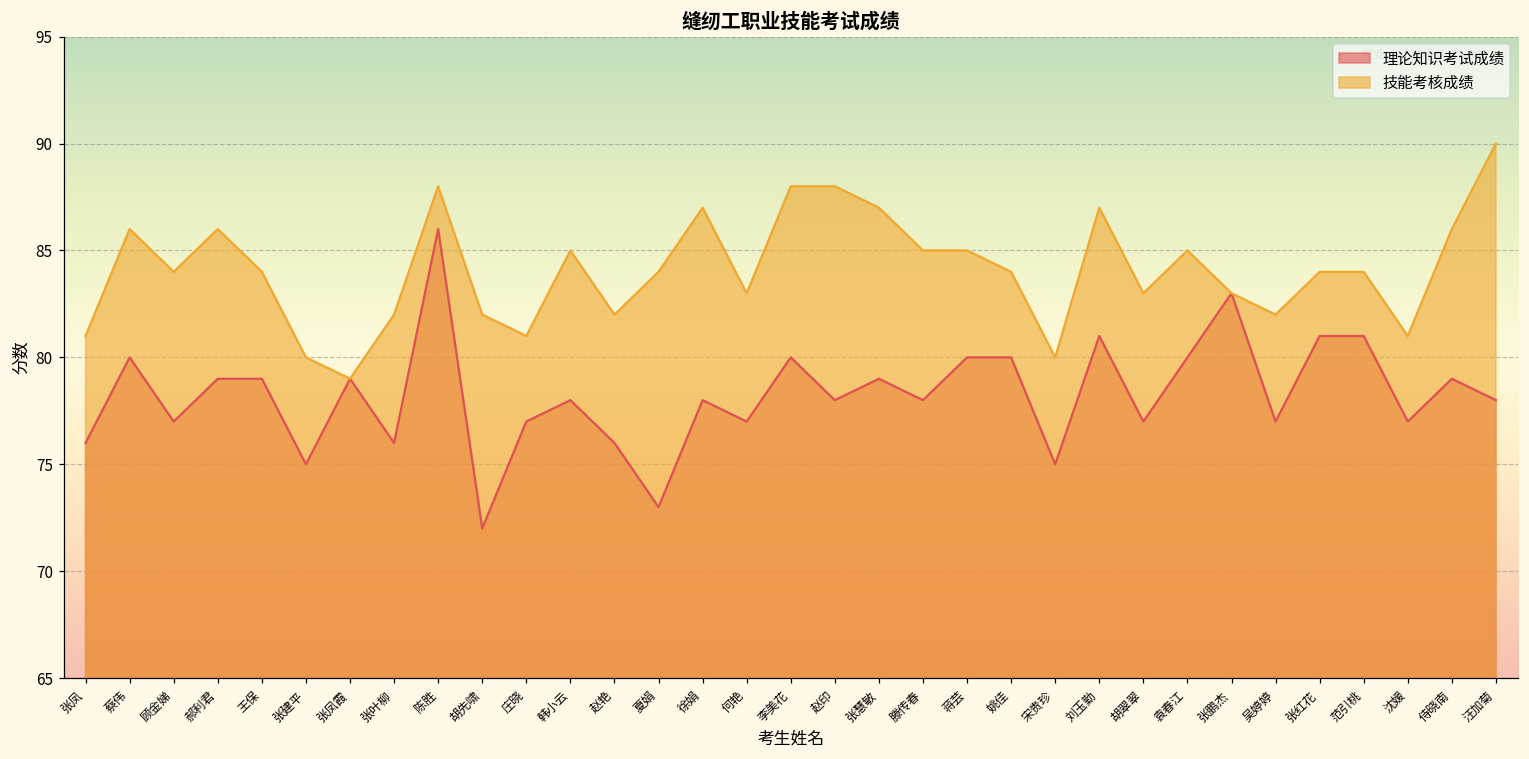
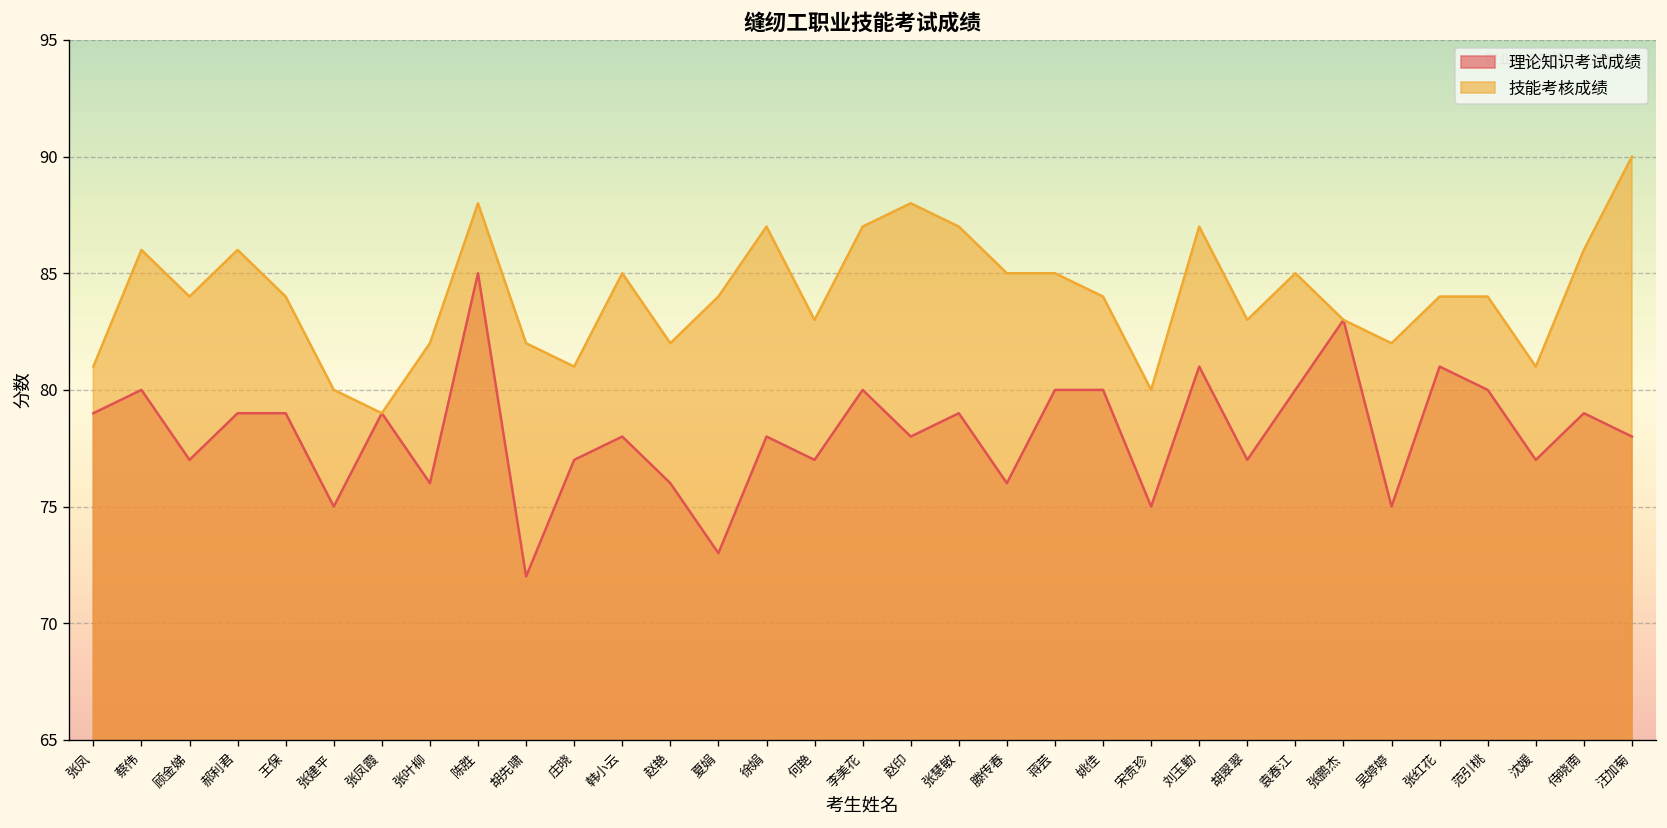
  {
    "理论知识考试成绩": {
-     "张凤": 76,
+     "张凤": 79,
      "蔡伟": 80,
      "顾金娣": 77,
      "郝利君": 79,
      "王保": 79,
      "张建平": 75,
      "张叶柳": 76,
-     "陈胜": 86,
+     "陈胜": 85,
      "胡先啸": 72,
      "庄晓": 77,
      "韩小云": 78,
      "赵艳": 76,
      "夏娟": 73,
      "徐娟": 78,
      "何艳": 77,
      "李美花": 80,
      "赵印": 78,
      "张慧敏": 79,
-     "滕传春": 78,
+     "滕传春": 76,
      "蒋芸": 80,
      "姚佳": 80,
      "宋贵珍": 75,
      "刘玉勤": 81,
      "胡翠翠": 77,
      "袁春江": 80,
-     "吴婷婷": 77,
+     "吴婷婷": 75,
      "张红花": 81,
-     "范引桃": 81,
+     "范引桃": 80,
      "沈媛": 77,
      "侍晓南": 79,
      "汪加菊": 78
    },
    "技能考核成绩": {
      "张凤": 81,
      "蔡伟": 86,
      "顾金娣": 84,
      "郝利君": 86,
      "王保": 84,
      "张建平": 80,
      "张叶柳": 82,
      "陈胜": 88,
      "胡先啸": 82,
      "庄晓": 81,
      "韩小云": 85,
      "赵艳": 82,
      "夏娟": 84,
      "徐娟": 87,
      "何艳": 83,
-     "李美花": 88,
+     "李美花": 87,
      "赵印": 88,
      "张慧敏": 87,
      "滕传春": 85,
      "蒋芸": 85,
      "姚佳": 84,
      "宋贵珍": 80,
      "刘玉勤": 87,
      "胡翠翠": 83,
      "袁春江": 85,
      "吴婷婷": 82,
      "张红花": 84,
      "范引桃": 84,
      "沈媛": 81,
      "侍晓南": 86,
      "汪加菊": 90
    }
  }
